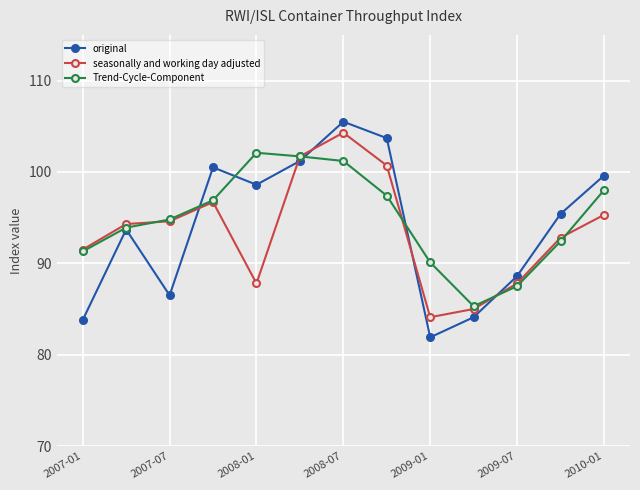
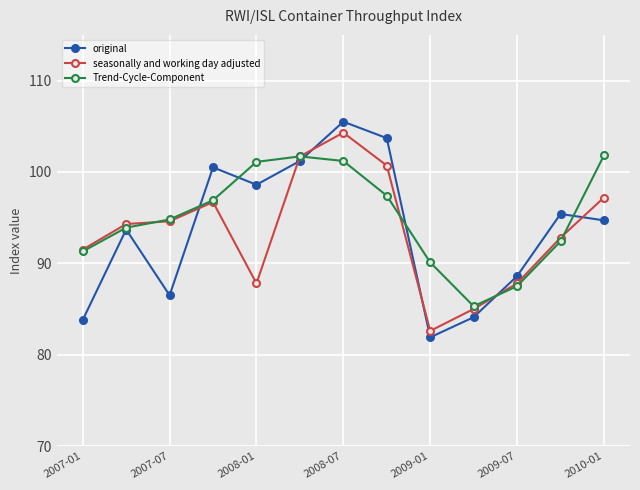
  {
    "original": {
      "2007-01": 84,
      "2007-07": 87,
      "2008-01": 99,
      "2008-07": 106,
      "2009-01": 82,
      "2009-07": 89,
-     "2010-01": 100
+     "2010-01": 95
    },
    "seasonally and working day adjusted": {
      "2008-01": 88,
      "2008-07": 104,
-     "2009-01": 84,
+     "2009-01": 83,
      "2009-07": 88,
-     "2010-01": 95
+     "2010-01": 97
    },
    "Trend-Cycle-Component": {
-     "2008-01": 102,
+     "2008-01": 101,
      "2008-07": 101,
      "2009-01": 90,
      "2009-07": 88,
-     "2010-01": 98
+     "2010-01": 102
    }
  }
